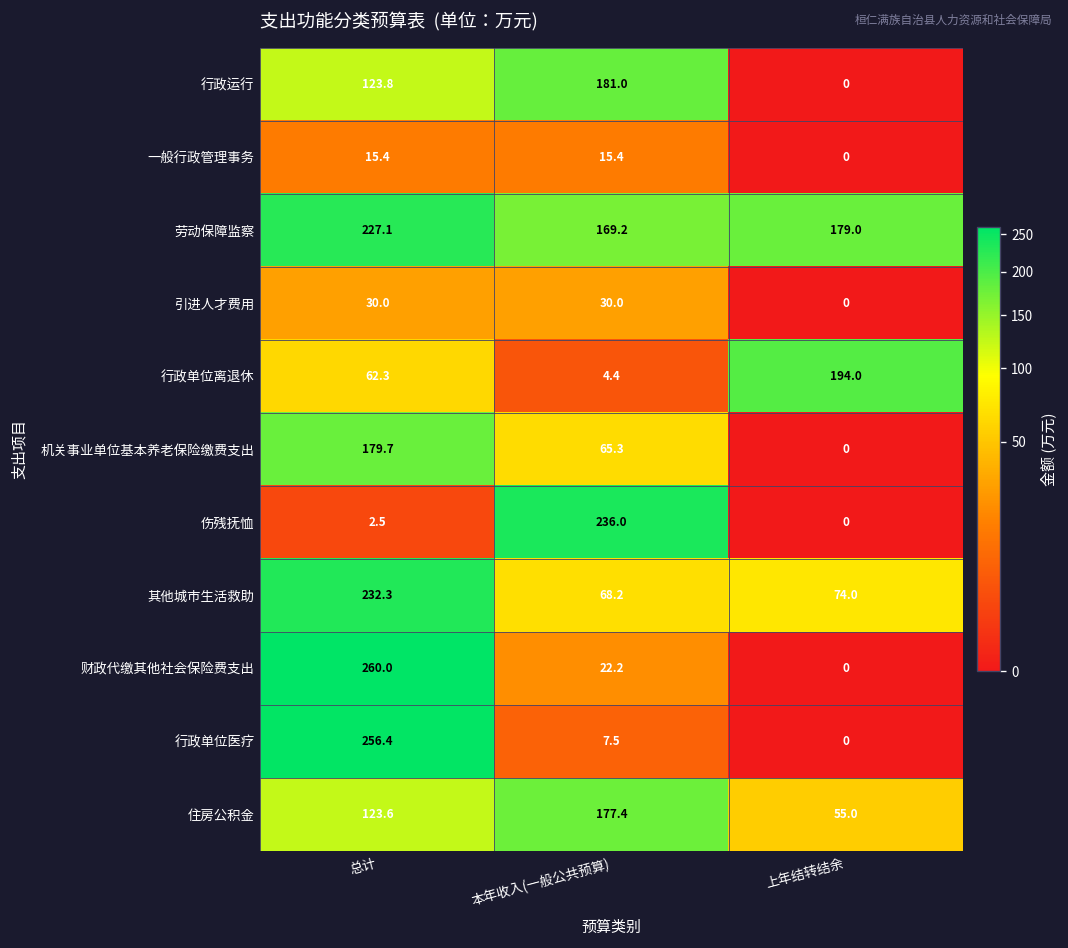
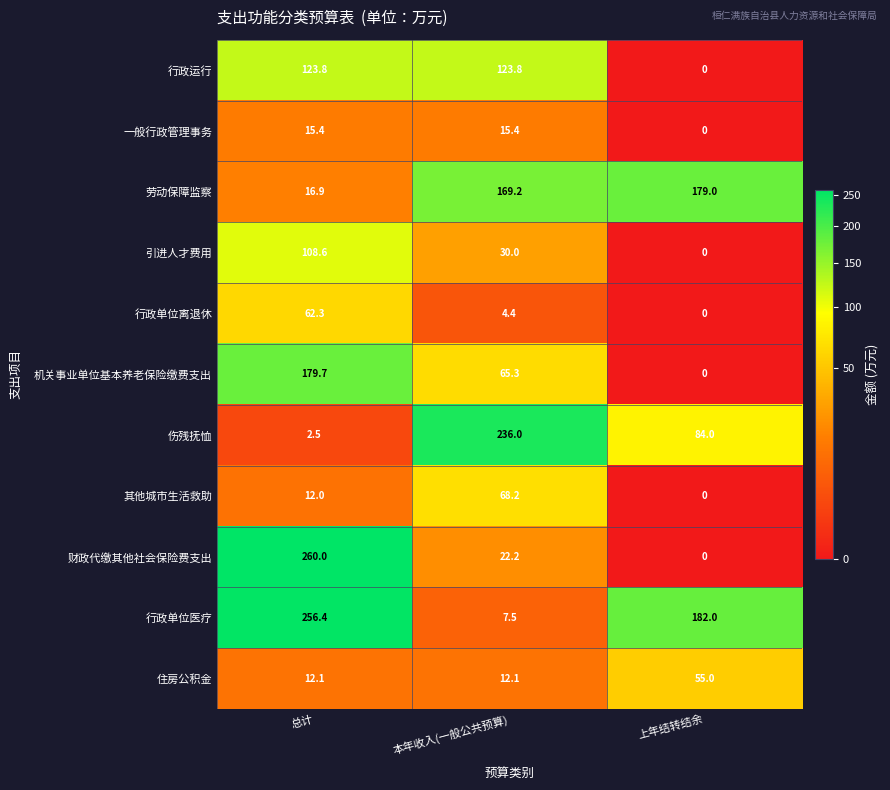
  {
    "行政运行": {
      "总计": 123.8,
-     "本年收入(一般公共预算)": 181.0,
+     "本年收入(一般公共预算)": 123.8,
      "上年结转结余": 0
    },
    "一般行政管理事务": {
      "总计": 15.4,
      "本年收入(一般公共预算)": 15.4,
      "上年结转结余": 0
    },
    "劳动保障监察": {
-     "总计": 227.1,
+     "总计": 16.9,
      "本年收入(一般公共预算)": 169.2,
      "上年结转结余": 179.0
    },
    "引进人才费用": {
-     "总计": 30.0,
+     "总计": 108.6,
      "本年收入(一般公共预算)": 30.0,
      "上年结转结余": 0
    },
    "行政单位离退休": {
      "总计": 62.3,
      "本年收入(一般公共预算)": 4.4,
-     "上年结转结余": 194.0
+     "上年结转结余": 0
    },
    "机关事业单位基本养老保险缴费支出": {
      "总计": 179.7,
      "本年收入(一般公共预算)": 65.3,
      "上年结转结余": 0
    },
    "伤残抚恤": {
      "总计": 2.5,
      "本年收入(一般公共预算)": 236.0,
-     "上年结转结余": 0
+     "上年结转结余": 84.0
    },
    "其他城市生活救助": {
-     "总计": 232.3,
+     "总计": 12.0,
      "本年收入(一般公共预算)": 68.2,
-     "上年结转结余": 74.0
+     "上年结转结余": 0
    },
    "财政代缴其他社会保险费支出": {
      "总计": 260.0,
      "本年收入(一般公共预算)": 22.2,
      "上年结转结余": 0
    },
    "行政单位医疗": {
      "总计": 256.4,
      "本年收入(一般公共预算)": 7.5,
-     "上年结转结余": 0
+     "上年结转结余": 182.0
    },
    "住房公积金": {
-     "总计": 123.6,
-     "本年收入(一般公共预算)": 177.4,
+     "总计": 12.1,
+     "本年收入(一般公共预算)": 12.1,
      "上年结转结余": 55.0
    }
  }
